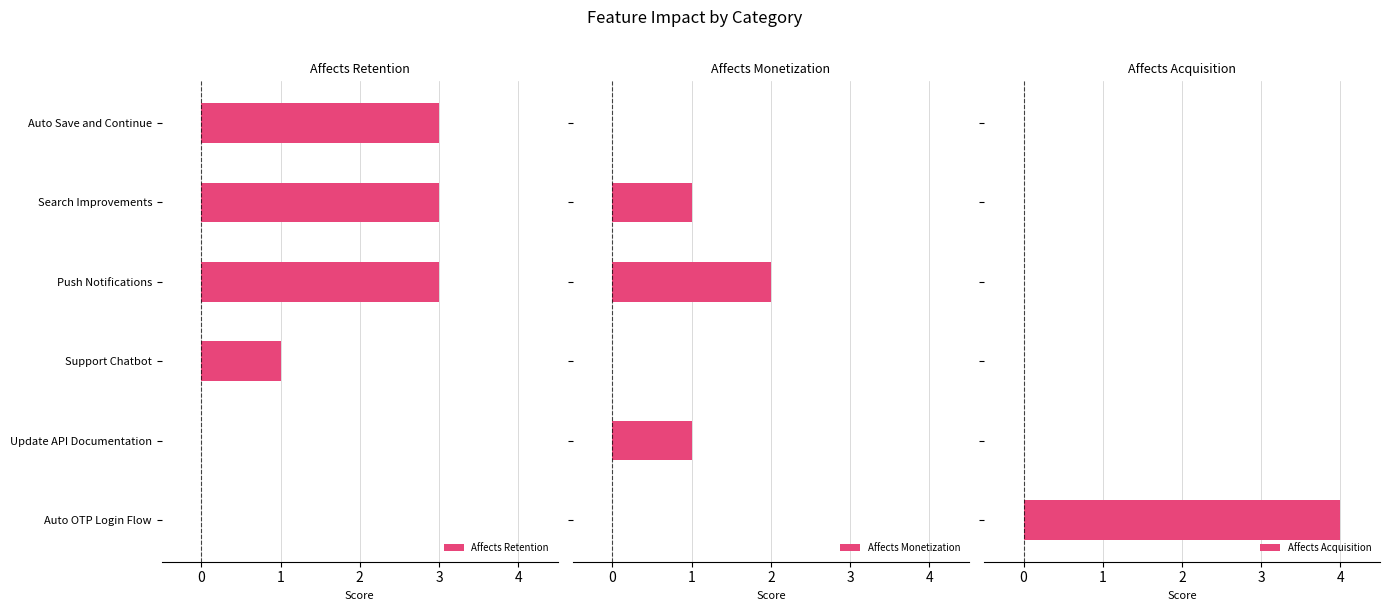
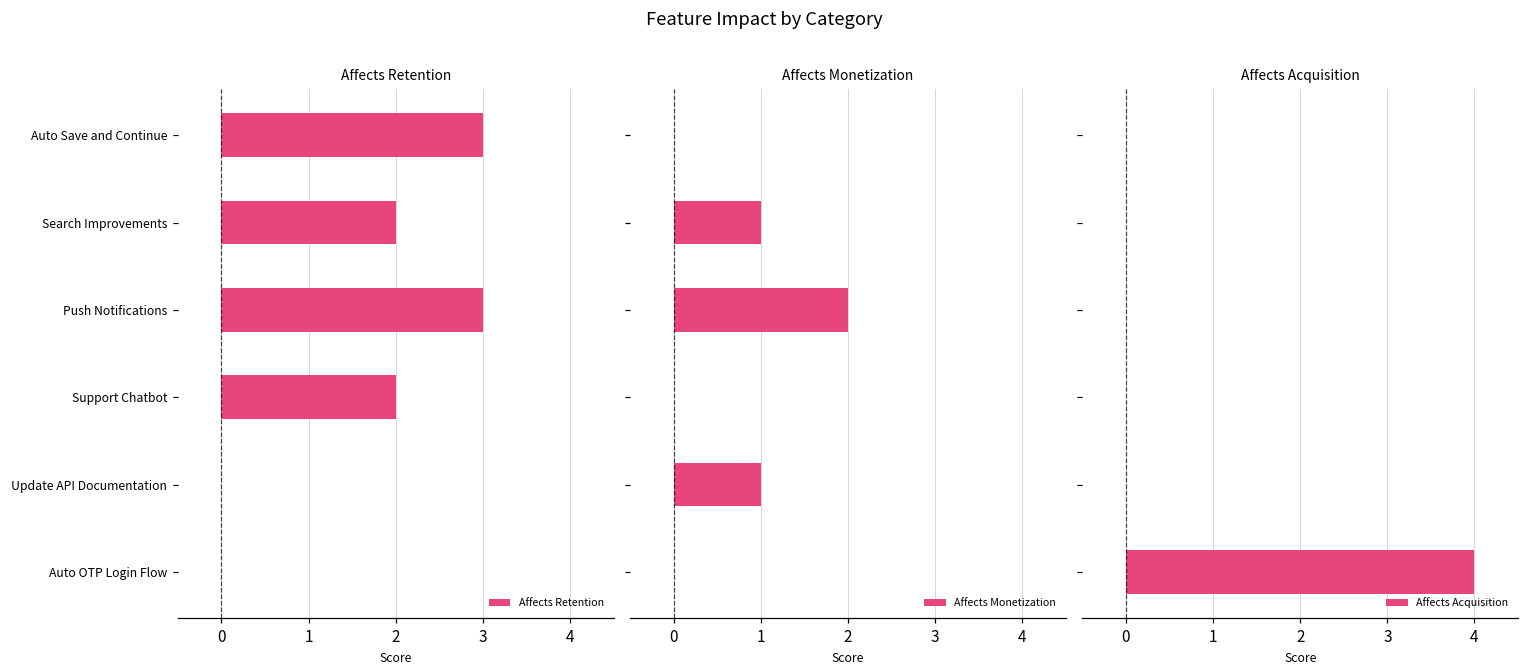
  {
    "Affects Retention": {
      "Auto Save and Continue": 3,
-     "Search Improvements": 3,
+     "Search Improvements": 2,
      "Push Notifications": 3,
-     "Support Chatbot": 1,
+     "Support Chatbot": 2,
      "Update API Documentation": 0,
      "Auto OTP Login Flow": 0
    }
  }
